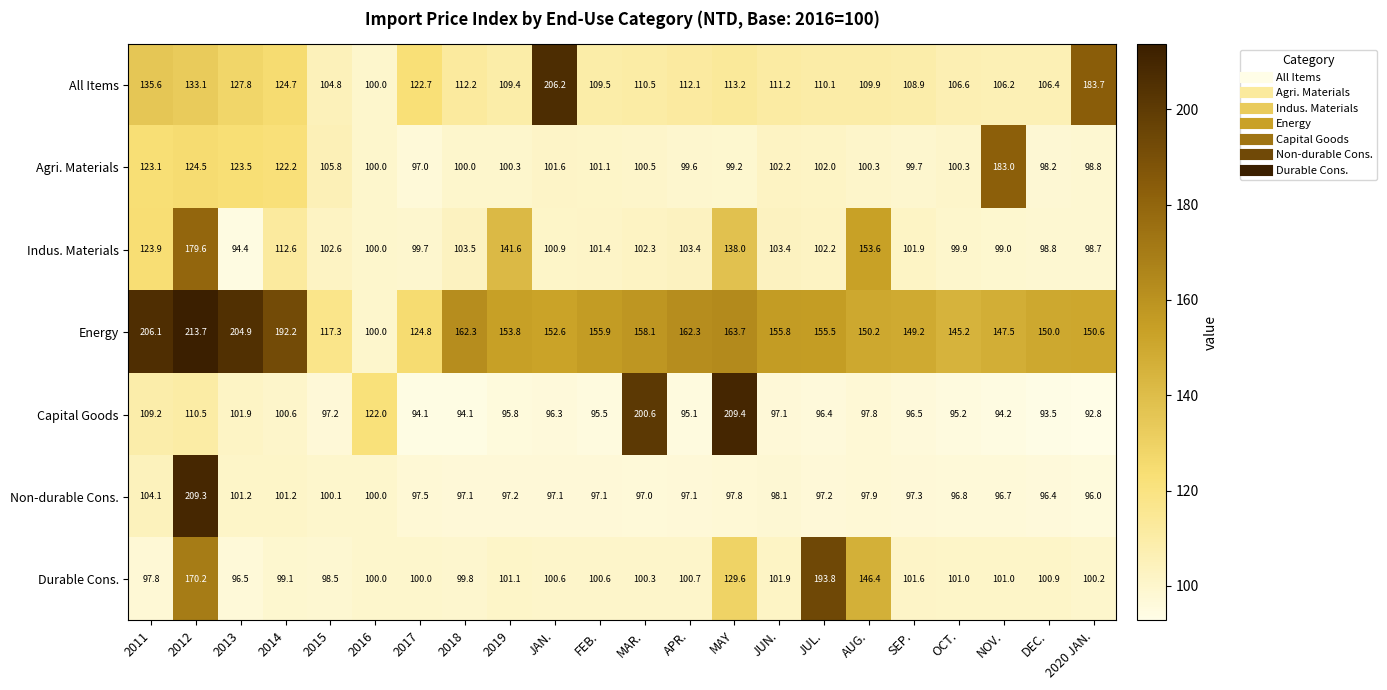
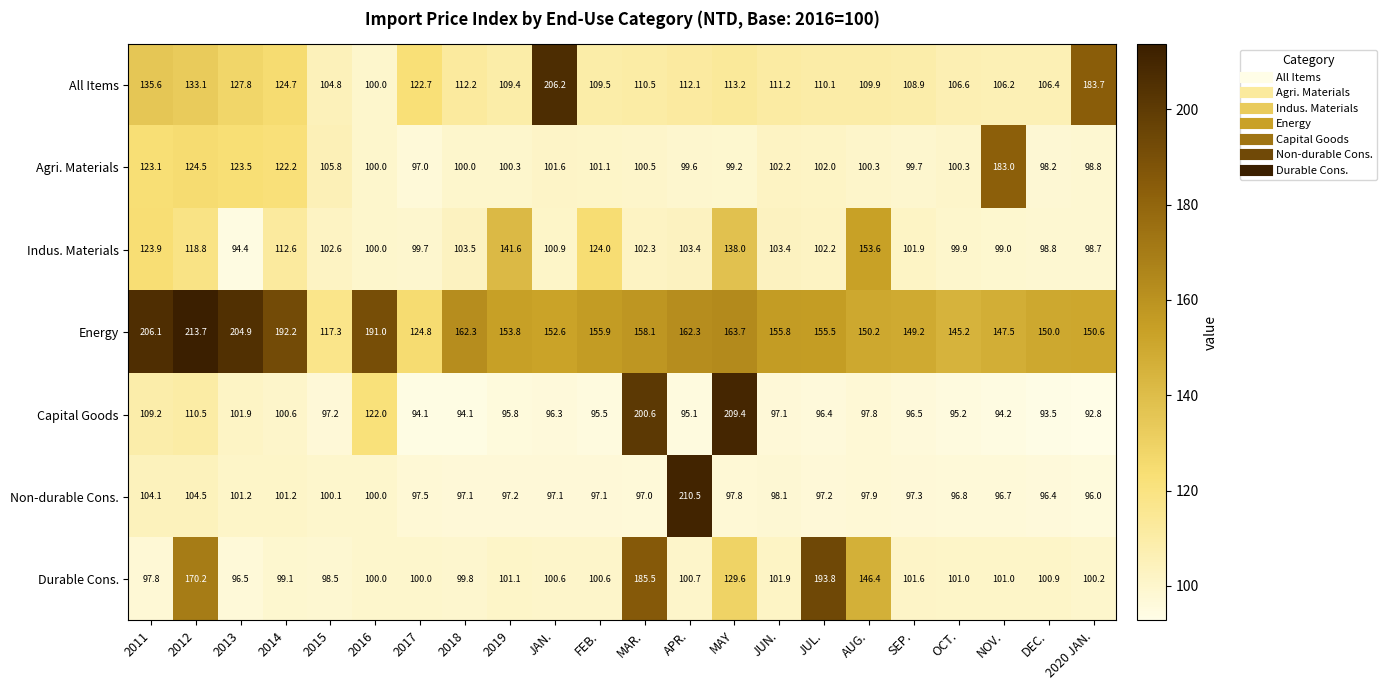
  {
    "All Items": {
      "2011": 135.6,
      "2012": 133.1,
      "2013": 127.8,
      "2014": 124.7,
      "2015": 104.8,
      "2016": 100.0,
      "2017": 122.7,
      "2018": 112.2,
      "2019": 109.4,
      "JAN.": 206.2,
      "FEB.": 109.5,
      "MAR.": 110.5,
      "APR.": 112.1,
      "MAY": 113.2,
      "JUN.": 111.2,
      "JUL.": 110.1,
      "AUG.": 109.9,
      "SEP.": 108.9,
      "OCT.": 106.6,
      "NOV.": 106.2,
      "DEC.": 106.4,
      "2020 JAN.": 183.7
    },
    "Agri. Materials": {
      "2011": 123.1,
      "2012": 124.5,
      "2013": 123.5,
      "2014": 122.2,
      "2015": 105.8,
      "2016": 100.0,
      "2017": 97.0,
      "2018": 100.0,
      "2019": 100.3,
      "JAN.": 101.6,
      "FEB.": 101.1,
      "MAR.": 100.5,
      "APR.": 99.6,
      "MAY": 99.2,
      "JUN.": 102.2,
      "JUL.": 102.0,
      "AUG.": 100.3,
      "SEP.": 99.7,
      "OCT.": 100.3,
      "NOV.": 183.0,
      "DEC.": 98.2,
      "2020 JAN.": 98.8
    },
    "Indus. Materials": {
      "2011": 123.9,
-     "2012": 179.6,
+     "2012": 118.8,
      "2013": 94.4,
      "2014": 112.6,
      "2015": 102.6,
      "2016": 100.0,
      "2017": 99.7,
      "2018": 103.5,
      "2019": 141.6,
      "JAN.": 100.9,
-     "FEB.": 101.4,
+     "FEB.": 124.0,
      "MAR.": 102.3,
      "APR.": 103.4,
      "MAY": 138.0,
      "JUN.": 103.4,
      "JUL.": 102.2,
      "AUG.": 153.6,
      "SEP.": 101.9,
      "OCT.": 99.9,
      "NOV.": 99.0,
      "DEC.": 98.8,
      "2020 JAN.": 98.7
    },
    "Energy": {
      "2011": 206.1,
      "2012": 213.7,
      "2013": 204.9,
      "2014": 192.2,
      "2015": 117.3,
-     "2016": 100.0,
+     "2016": 191.0,
      "2017": 124.8,
      "2018": 162.3,
      "2019": 153.8,
      "JAN.": 152.6,
      "FEB.": 155.9,
      "MAR.": 158.1,
      "APR.": 162.3,
      "MAY": 163.7,
      "JUN.": 155.8,
      "JUL.": 155.5,
      "AUG.": 150.2,
      "SEP.": 149.2,
      "OCT.": 145.2,
      "NOV.": 147.5,
      "DEC.": 150.0,
      "2020 JAN.": 150.6
    },
    "Capital Goods": {
      "2011": 109.2,
      "2012": 110.5,
      "2013": 101.9,
      "2014": 100.6,
      "2015": 97.2,
      "2016": 122.0,
      "2017": 94.1,
      "2018": 94.1,
      "2019": 95.8,
      "JAN.": 96.3,
      "FEB.": 95.5,
      "MAR.": 200.6,
      "APR.": 95.1,
      "MAY": 209.4,
      "JUN.": 97.1,
      "JUL.": 96.4,
      "AUG.": 97.8,
      "SEP.": 96.5,
      "OCT.": 95.2,
      "NOV.": 94.2,
      "DEC.": 93.5,
      "2020 JAN.": 92.8
    },
    "Non-durable Cons.": {
      "2011": 104.1,
-     "2012": 209.3,
+     "2012": 104.5,
      "2013": 101.2,
      "2014": 101.2,
      "2015": 100.1,
      "2016": 100.0,
      "2017": 97.5,
      "2018": 97.1,
      "2019": 97.2,
      "JAN.": 97.1,
      "FEB.": 97.1,
      "MAR.": 97.0,
-     "APR.": 97.1,
+     "APR.": 210.5,
      "MAY": 97.8,
      "JUN.": 98.1,
      "JUL.": 97.2,
      "AUG.": 97.9,
      "SEP.": 97.3,
      "OCT.": 96.8,
      "NOV.": 96.7,
      "DEC.": 96.4,
      "2020 JAN.": 96.0
    },
    "Durable Cons.": {
      "2011": 97.8,
      "2012": 170.2,
      "2013": 96.5,
      "2014": 99.1,
      "2015": 98.5,
      "2016": 100.0,
      "2017": 100.0,
      "2018": 99.8,
      "2019": 101.1,
      "JAN.": 100.6,
      "FEB.": 100.6,
-     "MAR.": 100.3,
+     "MAR.": 185.5,
      "APR.": 100.7,
      "MAY": 129.6,
      "JUN.": 101.9,
      "JUL.": 193.8,
      "AUG.": 146.4,
      "SEP.": 101.6,
      "OCT.": 101.0,
      "NOV.": 101.0,
      "DEC.": 100.9,
      "2020 JAN.": 100.2
    }
  }
